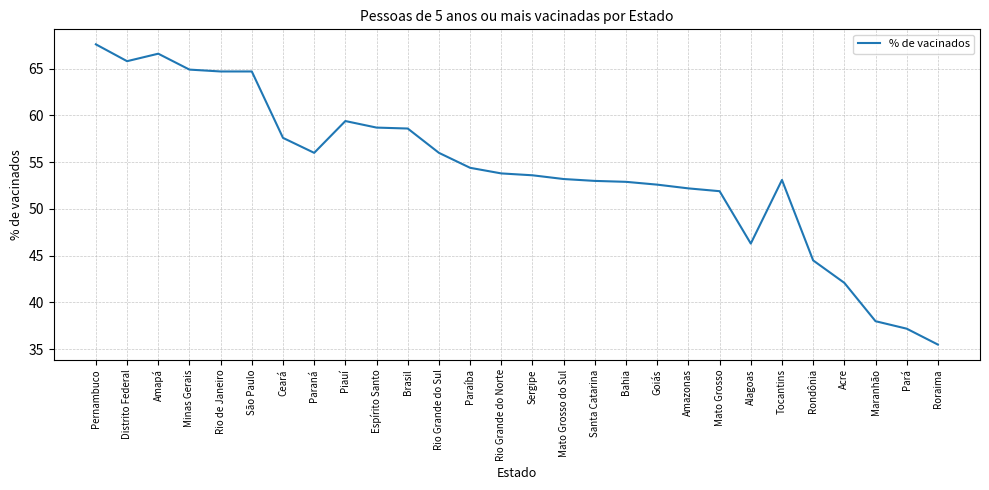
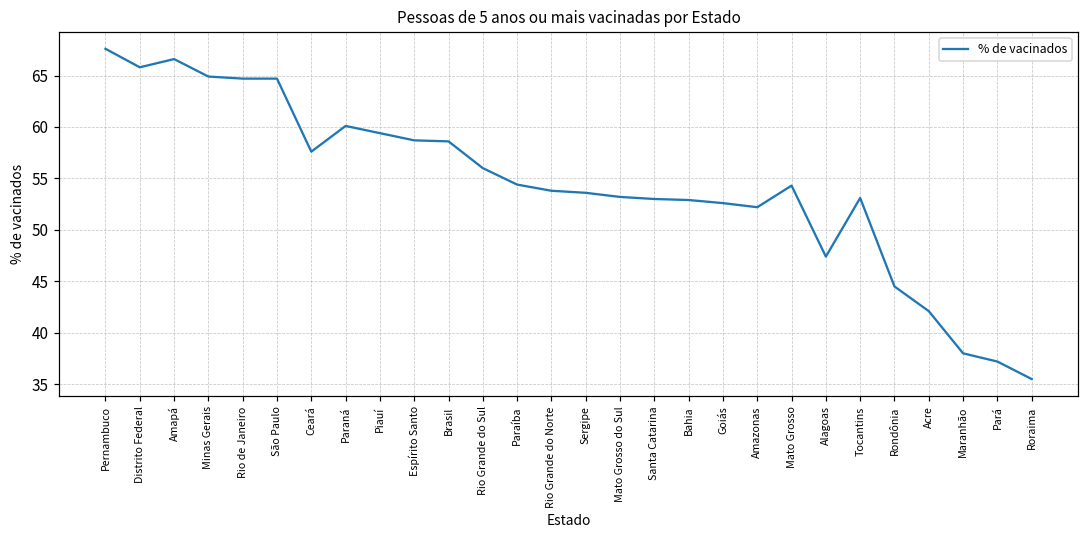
  {
    "Pernambuco": 68,
    "Distrito Federal": 66,
    "Amapá": 67,
    "Minas Gerais": 65,
    "Rio de Janeiro": 65,
    "São Paulo": 65,
    "Ceará": 58,
-   "Paraná": 56,
+   "Paraná": 60,
    "Piauí": 59,
    "Espírito Santo": 59,
    "Brasil": 59,
    "Rio Grande do Sul": 56,
    "Paraíba": 54,
    "Rio Grande do Norte": 54,
    "Sergipe": 54,
    "Mato Grosso do Sul": 53,
    "Santa Catarina": 53,
    "Bahia": 53,
    "Goiás": 53,
    "Amazonas": 52,
-   "Mato Grosso": 52,
-   "Alagoas": 46,
+   "Mato Grosso": 54,
+   "Alagoas": 47,
    "Tocantins": 53,
    "Rondônia": 45,
    "Acre": 42,
    "Maranhão": 38,
    "Pará": 37,
    "Roraima": 36
  }
